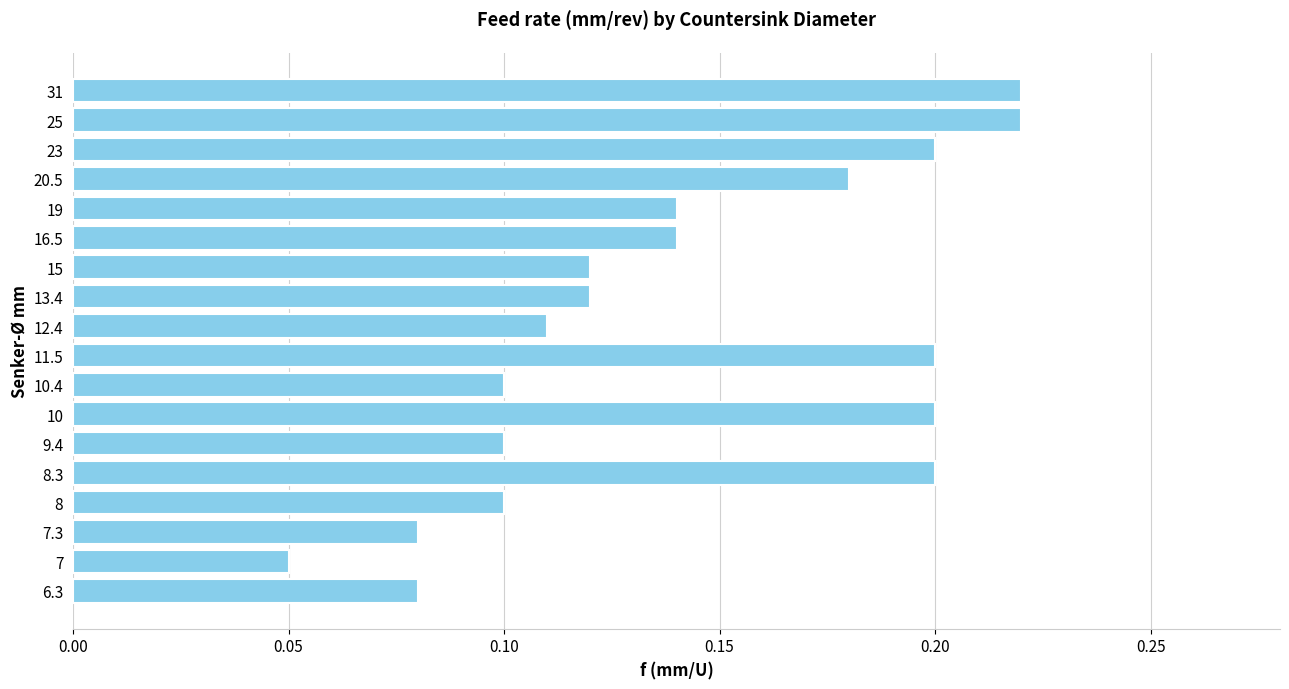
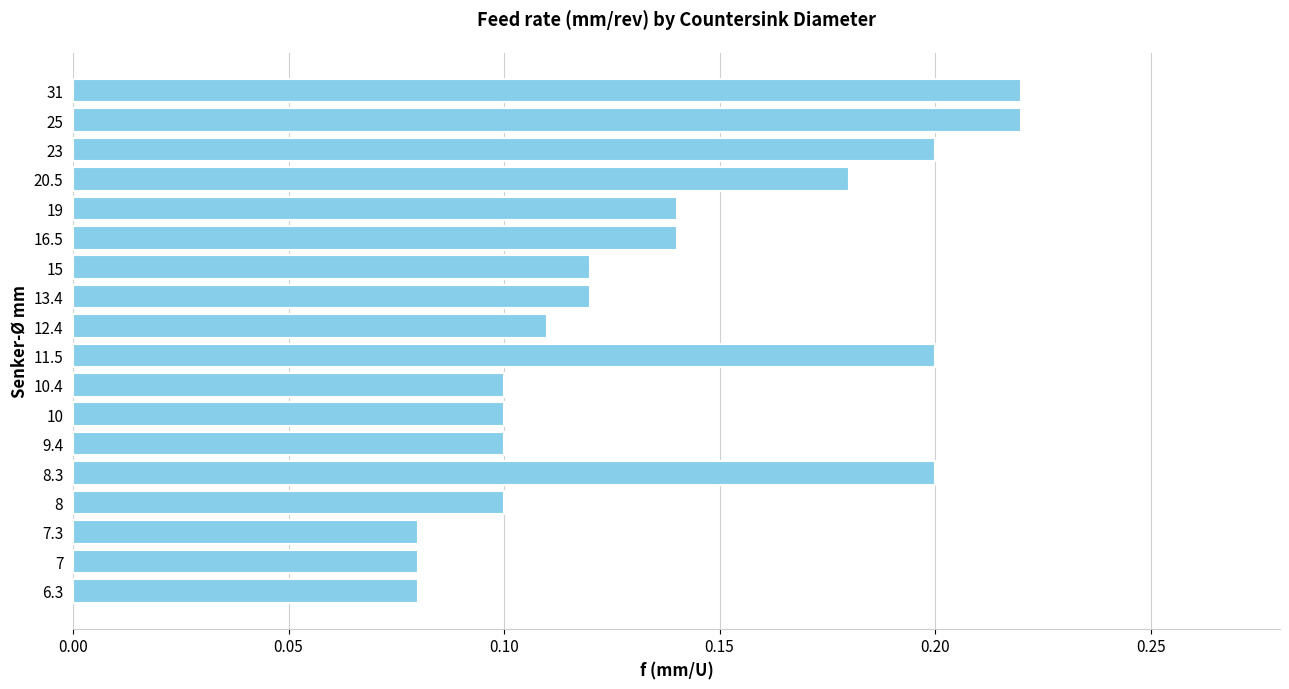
  {
    "31": 0.22,
    "25": 0.22,
    "23": 0.20,
    "20.5": 0.18,
    "19": 0.14,
    "16.5": 0.14,
    "15": 0.12,
    "13.4": 0.12,
    "12.4": 0.11,
    "11.5": 0.20,
    "10.4": 0.10,
-   "10": 0.2,
+   "10": 0.1,
    "9.4": 0.10,
    "8.3": 0.20,
    "8": 0.10,
    "7.3": 0.08,
-   "7": 0.05,
+   "7": 0.08,
    "6.3": 0.08
  }
